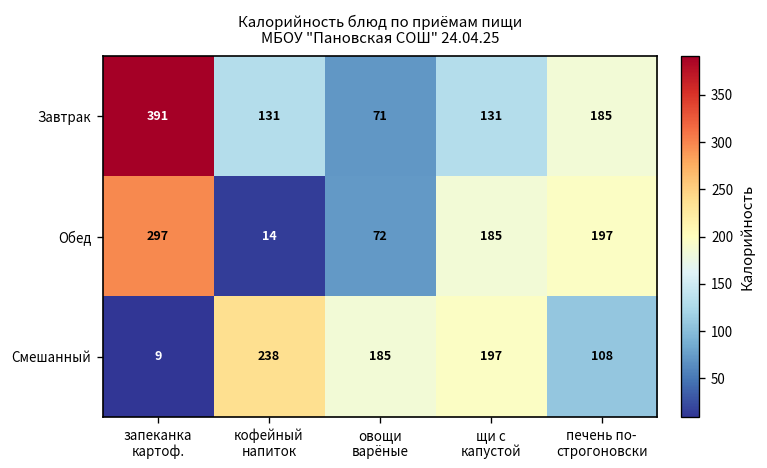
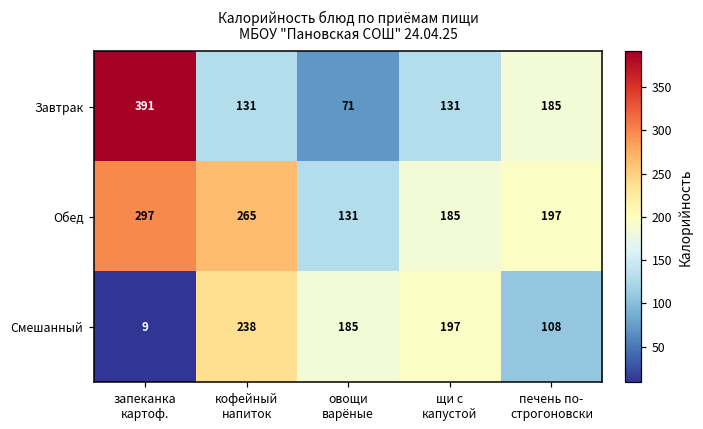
  {
    "Завтрак": {
      "запеканка картоф.": 391,
      "кофейный напиток": 131,
      "овощи варёные": 71,
      "щи с капустой": 131,
      "печень по- строгоновски": 185
    },
    "Обед": {
      "запеканка картоф.": 297,
-     "кофейный напиток": 14,
-     "овощи варёные": 72,
+     "кофейный напиток": 265,
+     "овощи варёные": 131,
      "щи с капустой": 185,
      "печень по- строгоновски": 197
    },
    "Смешанный": {
      "запеканка картоф.": 9,
      "кофейный напиток": 238,
      "овощи варёные": 185,
      "щи с капустой": 197,
      "печень по- строгоновски": 108
    }
  }
